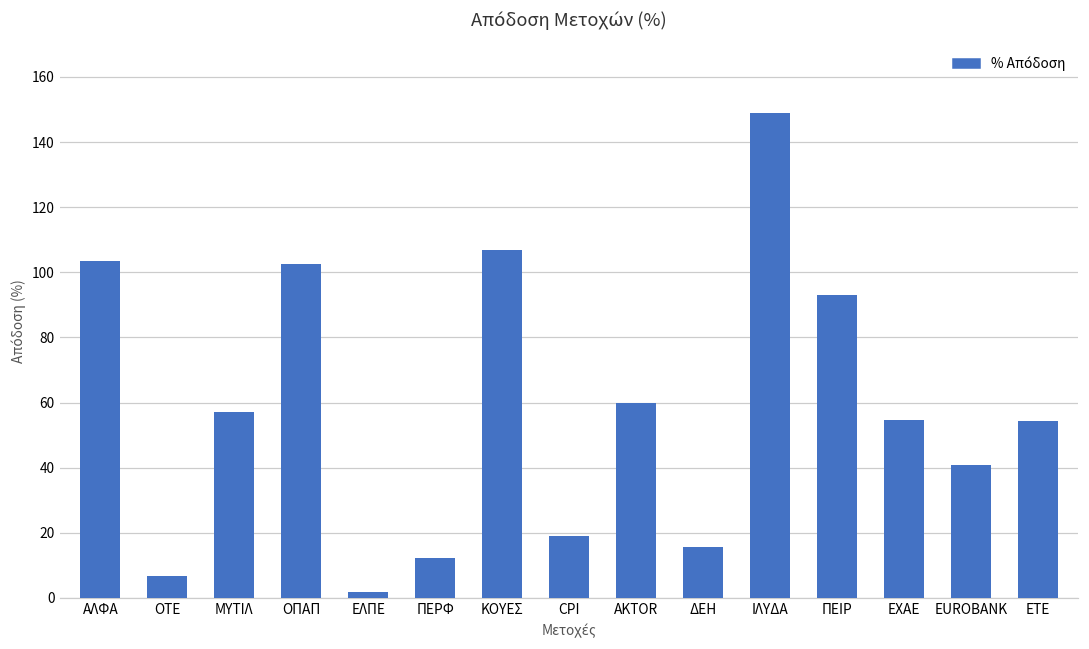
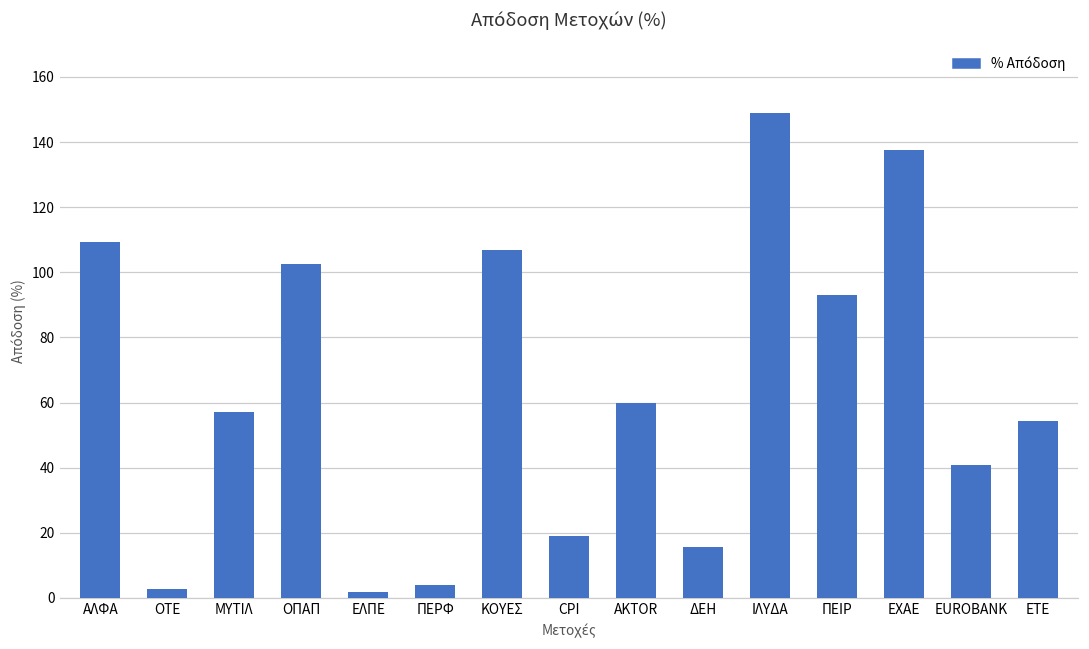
  {
-   "ΑΛΦΑ": 104,
-   "ΟΤΕ": 7,
+   "ΑΛΦΑ": 109,
+   "ΟΤΕ": 3,
    "ΜΥΤΙΛ": 57,
    "ΟΠΑΠ": 103,
    "ΕΛΠΕ": 2,
-   "ΠΕΡΦ": 12,
+   "ΠΕΡΦ": 4,
    "ΚΟΥΕΣ": 107,
    "CPI": 19,
    "AKTOR": 60,
    "ΔΕΗ": 16,
    "ΙΛΥΔΑ": 149,
    "ΠΕΙΡ": 93,
-   "ΕΧΑΕ": 55,
+   "ΕΧΑΕ": 138,
    "EUROBANK": 41,
    "ΕΤΕ": 54
  }
